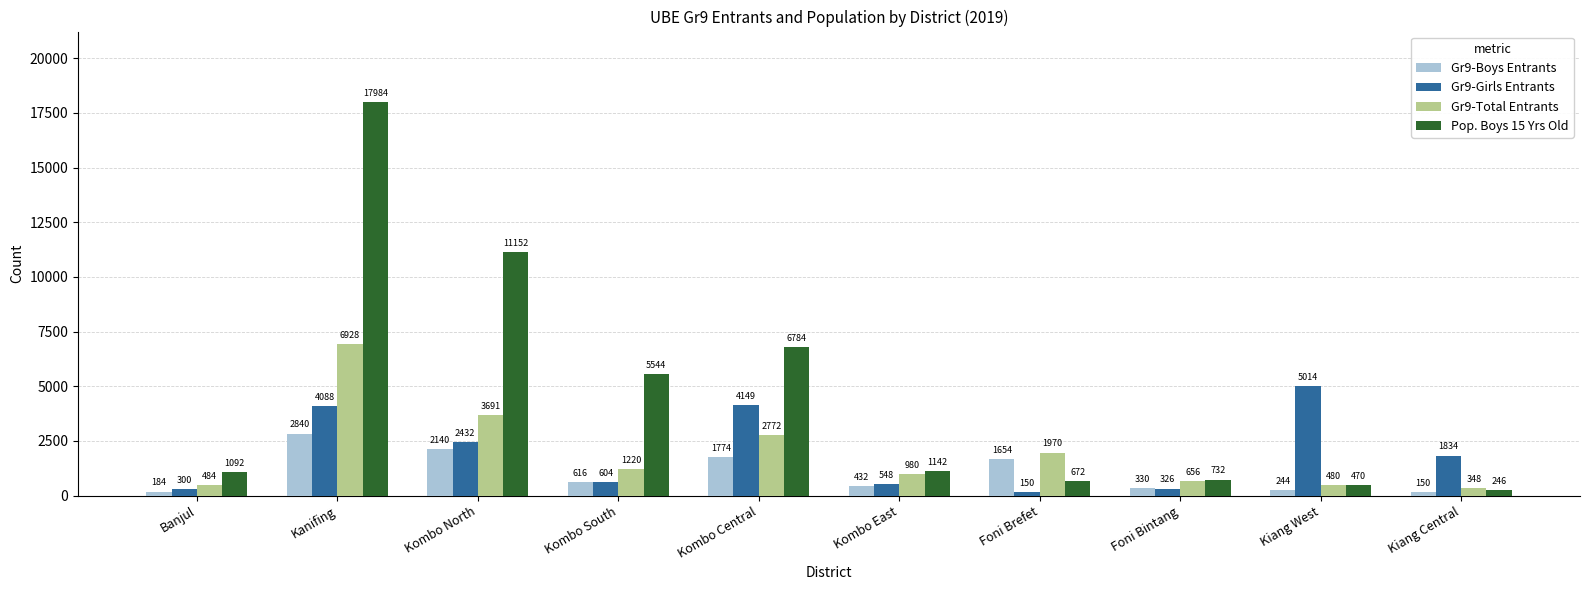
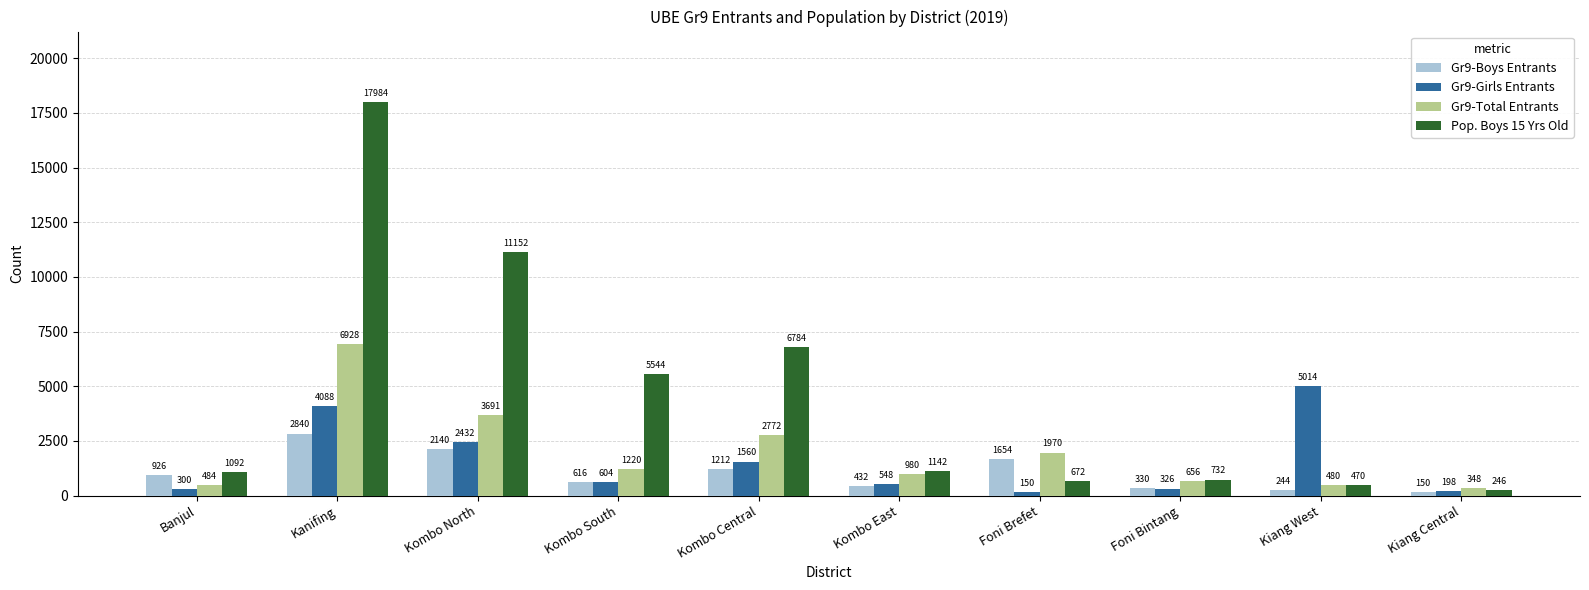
  {
    "Gr9-Boys Entrants": {
-     "Banjul": 184,
+     "Banjul": 926,
      "Kanifing": 2840,
      "Kombo North": 2140,
      "Kombo South": 616,
-     "Kombo Central": 1774,
+     "Kombo Central": 1212,
      "Kombo East": 432,
      "Foni Brefet": 1654,
      "Foni Bintang": 330,
      "Kiang West": 244,
      "Kiang Central": 150
    },
    "Gr9-Girls Entrants": {
      "Banjul": 300,
      "Kanifing": 4088,
      "Kombo North": 2432,
      "Kombo South": 604,
-     "Kombo Central": 4149,
+     "Kombo Central": 1560,
      "Kombo East": 548,
      "Foni Brefet": 150,
      "Foni Bintang": 326,
      "Kiang West": 5014,
-     "Kiang Central": 1834
+     "Kiang Central": 198
    },
    "Gr9-Total Entrants": {
      "Banjul": 484,
      "Kanifing": 6928,
      "Kombo North": 3691,
      "Kombo South": 1220,
      "Kombo Central": 2772,
      "Kombo East": 980,
      "Foni Brefet": 1970,
      "Foni Bintang": 656,
      "Kiang West": 480,
      "Kiang Central": 348
    },
    "Pop. Boys 15 Yrs Old": {
      "Banjul": 1092,
      "Kanifing": 17984,
      "Kombo North": 11152,
      "Kombo South": 5544,
      "Kombo Central": 6784,
      "Kombo East": 1142,
      "Foni Brefet": 672,
      "Foni Bintang": 732,
      "Kiang West": 470,
      "Kiang Central": 246
    }
  }
